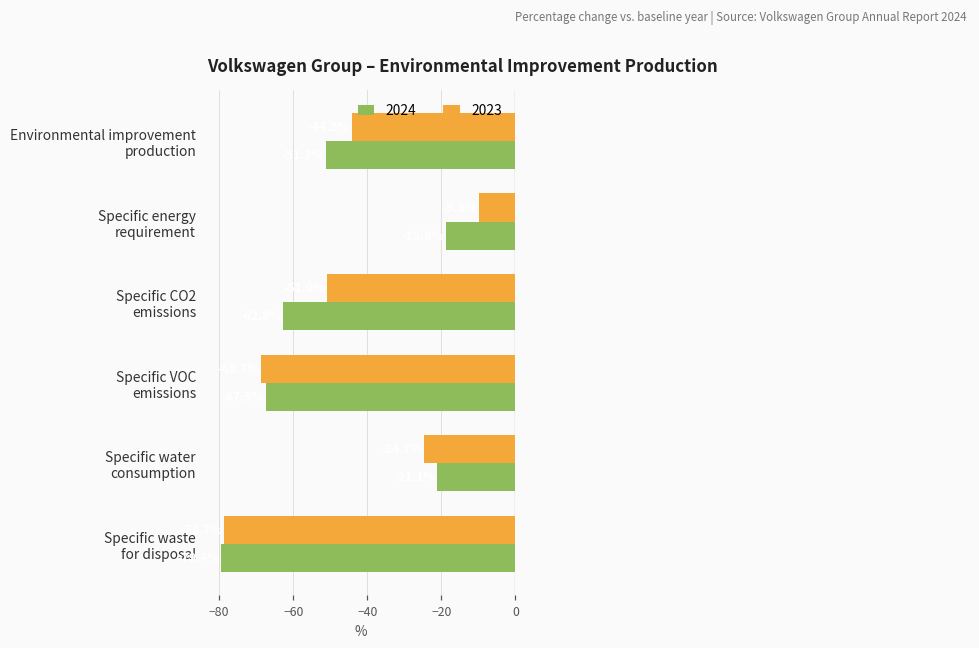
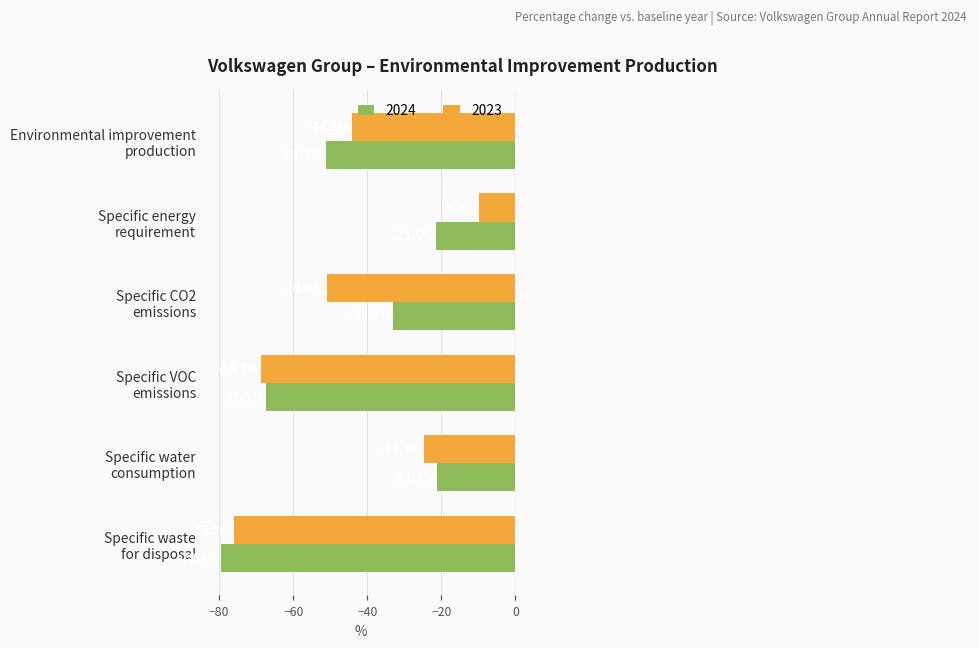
  {
    "2024": {
      "Environmental improvement production": -51,
-     "Specific energy requirement": -19,
-     "Specific CO2 emissions": -63,
+     "Specific energy requirement": -22,
+     "Specific CO2 emissions": -33,
      "Specific VOC emissions": -68,
      "Specific water consumption": -21,
      "Specific waste for disposal": -79
    },
    "2023": {
      "Environmental improvement production": -44,
      "Specific energy requirement": -10,
      "Specific CO2 emissions": -51,
      "Specific VOC emissions": -69,
      "Specific water consumption": -25,
-     "Specific waste for disposal": -79
+     "Specific waste for disposal": -76
    }
  }
